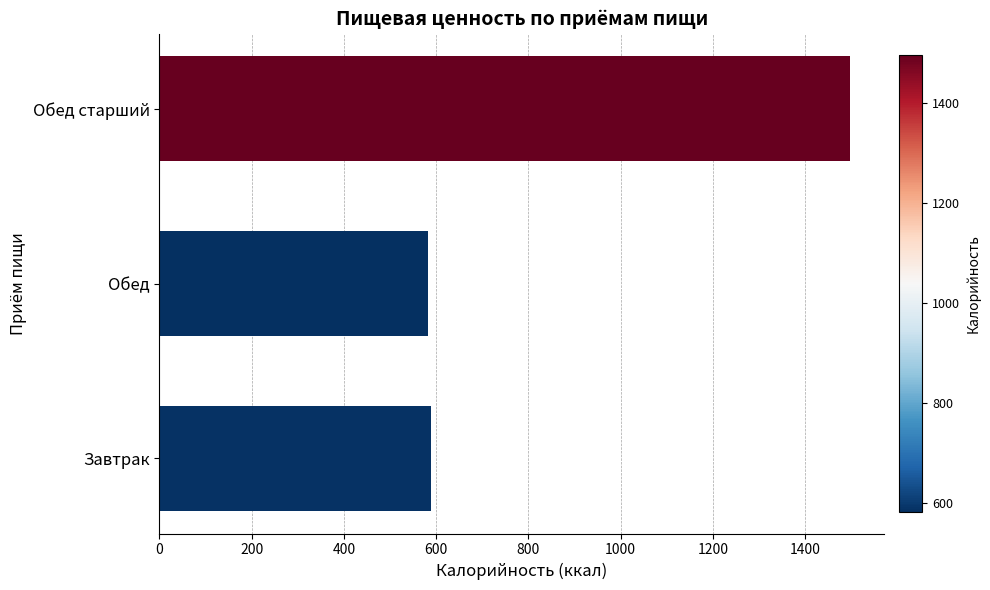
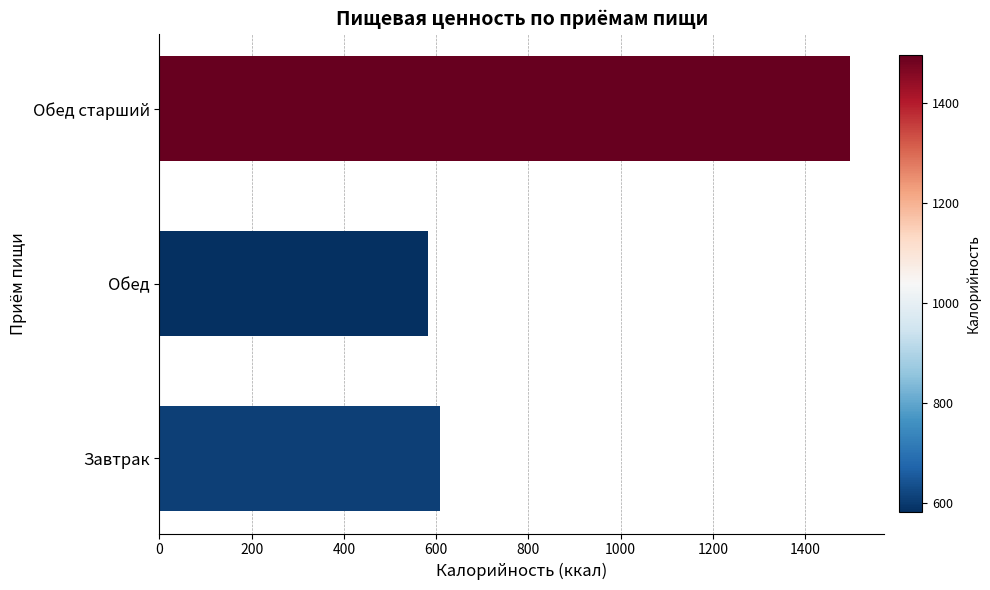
  {
    "Обед старший": 1500,
    "Обед": 580,
-   "Завтрак": 590
+   "Завтрак": 610
  }
